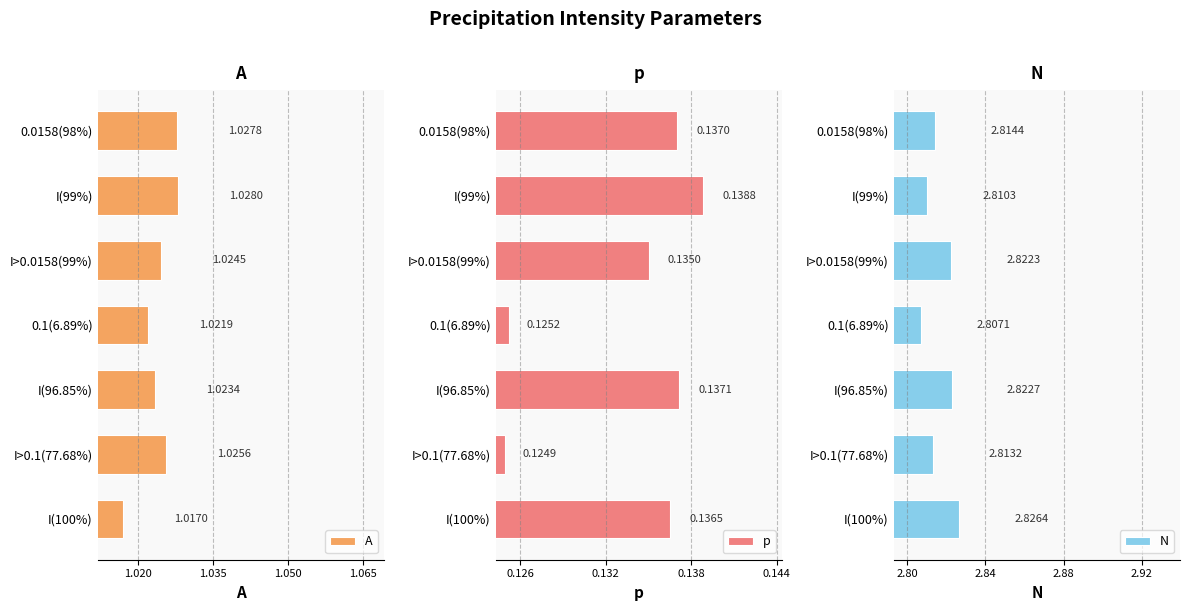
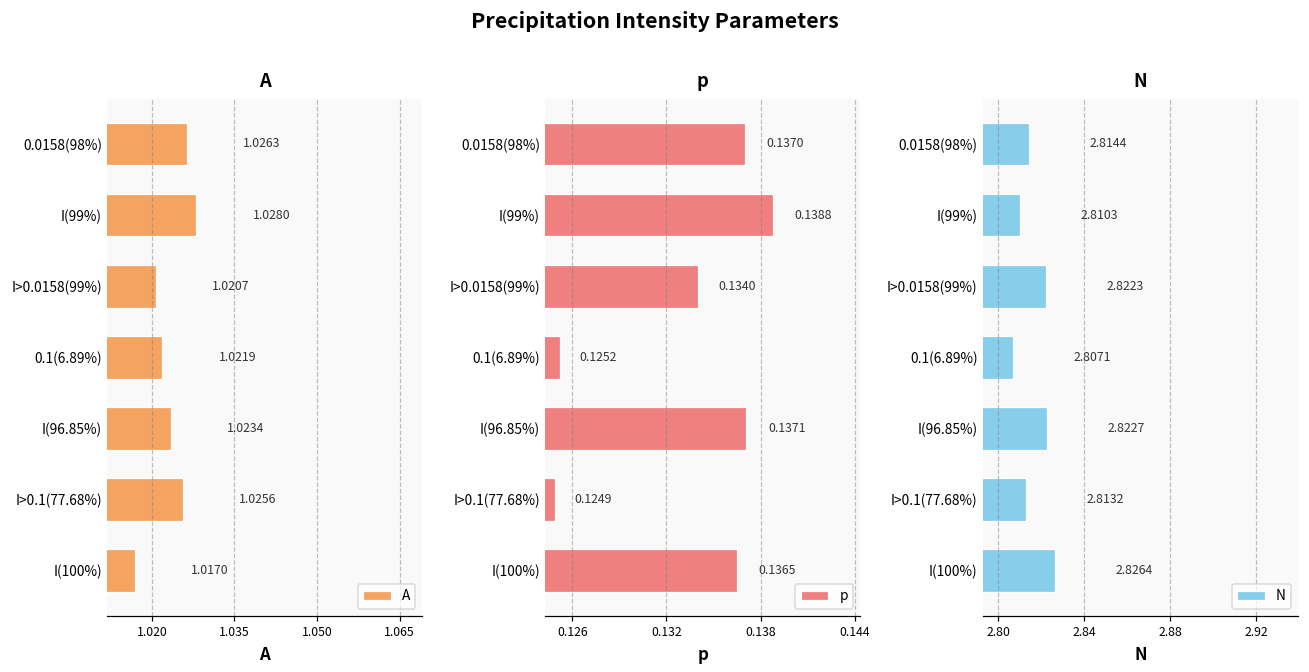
  {
    "A": {
-     "0.0158(98%)": 1.0278,
-     "I>0.0158(99%)": 1.0245
+     "0.0158(98%)": 1.0263,
+     "I>0.0158(99%)": 1.0207
    },
    "p": {
      "0.0158(98%)": 0.1370,
      "I(99%)": 0.1388,
-     "I>0.0158(99%)": 0.1350,
+     "I>0.0158(99%)": 0.1340,
      "0.1(6.89%)": 0.1252,
      "I(96.85%)": 0.1371,
      "I>0.1(77.68%)": 0.1249,
      "I(100%)": 0.1365
    },
    "N": {
      "0.0158(98%)": 2.814,
      "I(99%)": 2.810,
      "I>0.0158(99%)": 2.822,
      "0.1(6.89%)": 2.807,
      "I(96.85%)": 2.823,
      "I>0.1(77.68%)": 2.813,
      "I(100%)": 2.826
    }
  }
